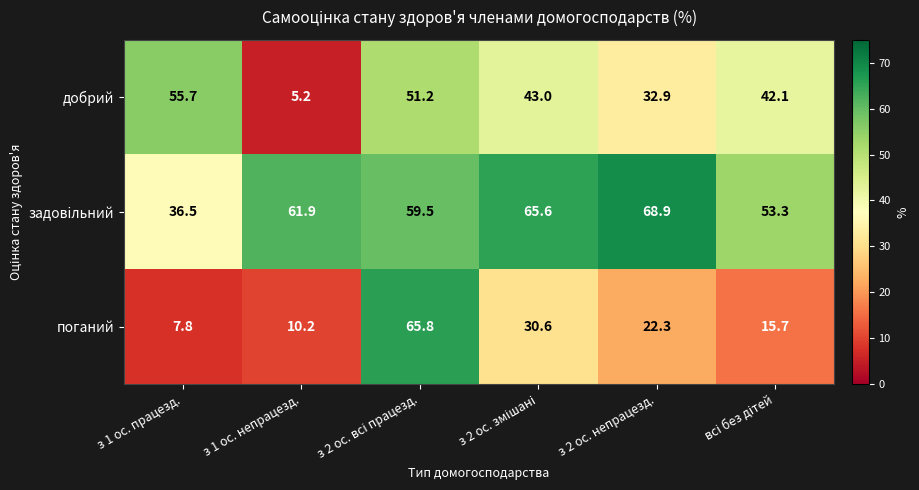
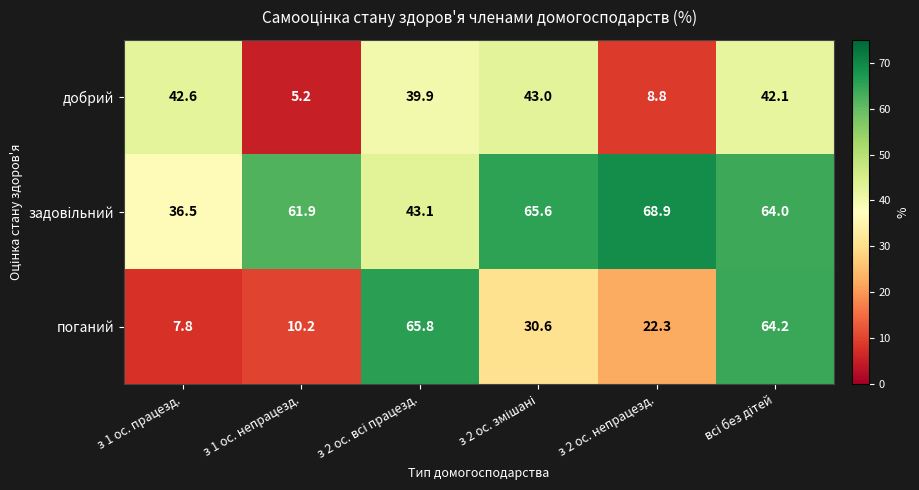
  {
    "добрий": {
-     "з 1 ос. працезд.": 55.7,
+     "з 1 ос. працезд.": 42.6,
      "з 1 ос. непрацезд.": 5.2,
-     "з 2 ос. всі працезд.": 51.2,
+     "з 2 ос. всі працезд.": 39.9,
      "з 2 ос. змішані": 43.0,
-     "з 2 ос. непрацезд.": 32.9,
+     "з 2 ос. непрацезд.": 8.8,
      "всі без дітей": 42.1
    },
    "задовільний": {
      "з 1 ос. працезд.": 36.5,
      "з 1 ос. непрацезд.": 61.9,
-     "з 2 ос. всі працезд.": 59.5,
+     "з 2 ос. всі працезд.": 43.1,
      "з 2 ос. змішані": 65.6,
      "з 2 ос. непрацезд.": 68.9,
-     "всі без дітей": 53.3
+     "всі без дітей": 64.0
    },
    "поганий": {
      "з 1 ос. працезд.": 7.8,
      "з 1 ос. непрацезд.": 10.2,
      "з 2 ос. всі працезд.": 65.8,
      "з 2 ос. змішані": 30.6,
      "з 2 ос. непрацезд.": 22.3,
-     "всі без дітей": 15.7
+     "всі без дітей": 64.2
    }
  }
